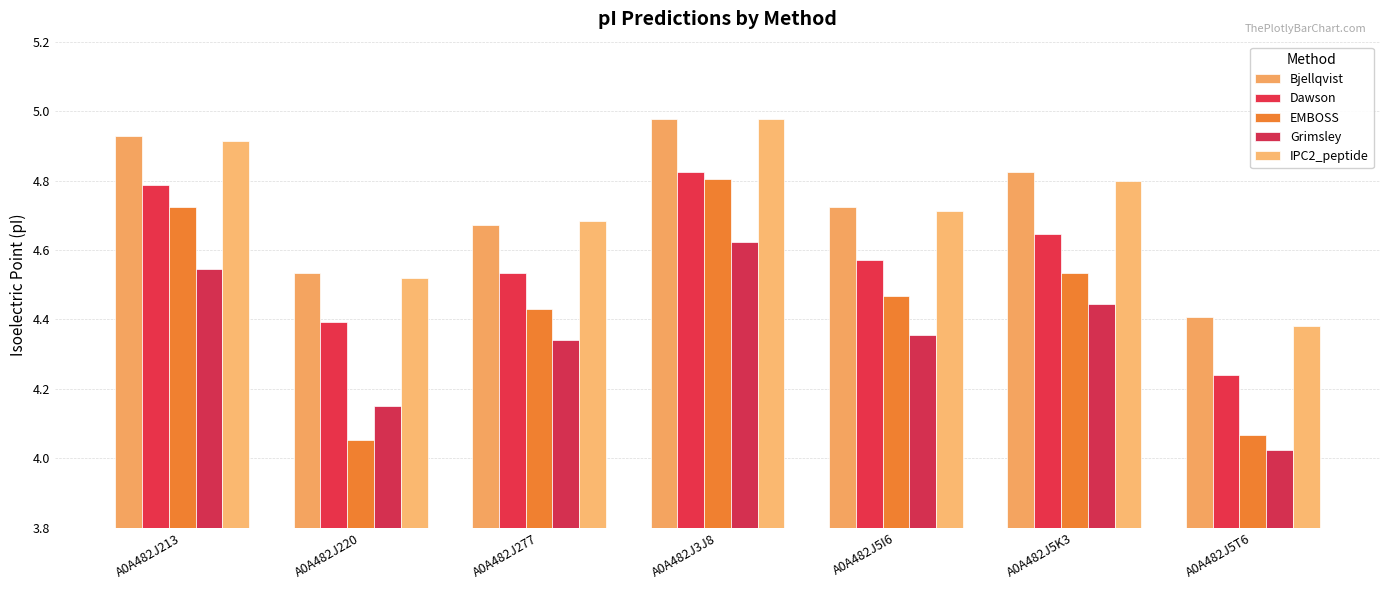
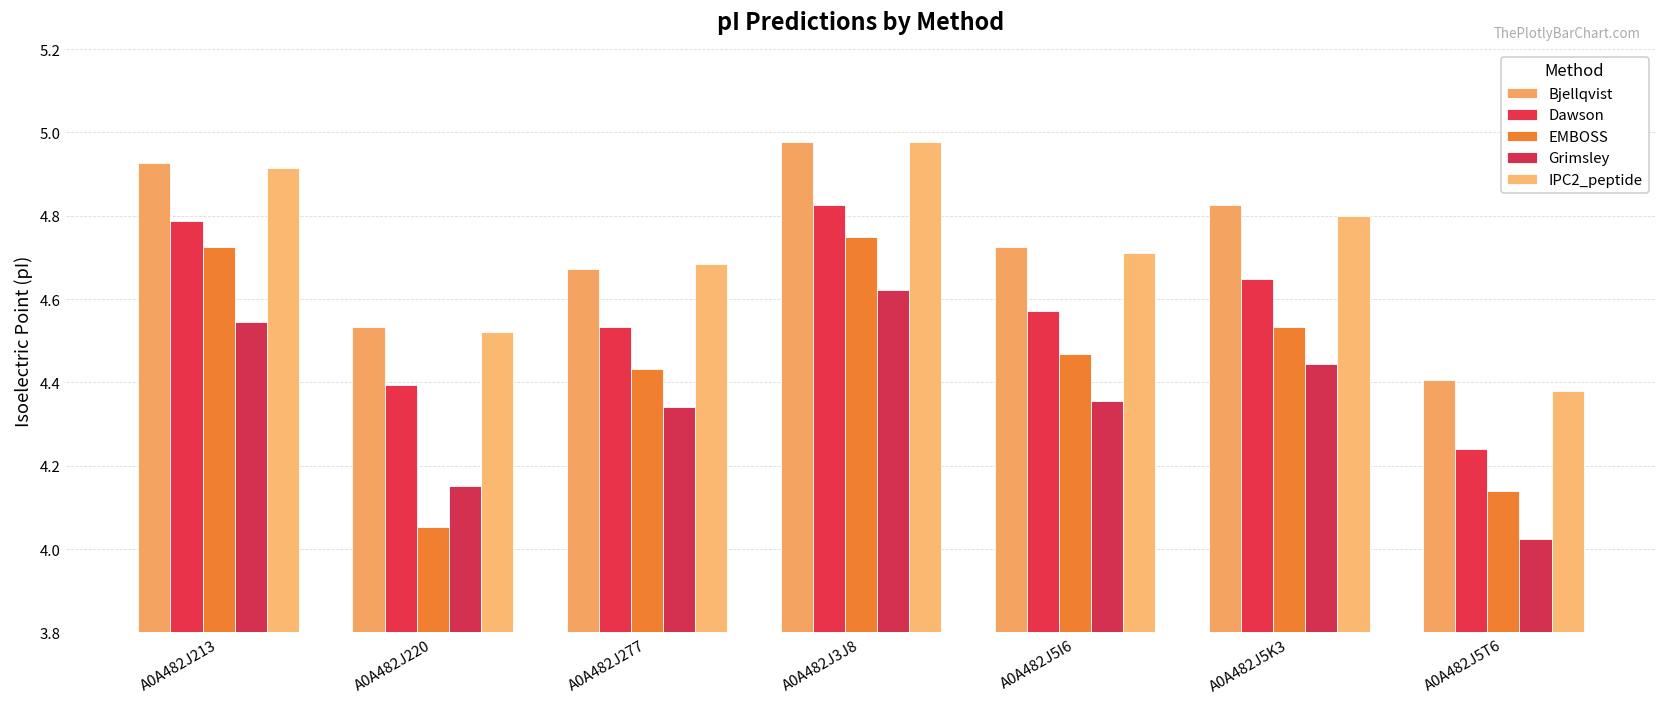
  {
    "EMBOSS": {
      "A0A482J213": 4.72,
      "A0A482J220": 4.05,
      "A0A482J277": 4.43,
-     "A0A482J3J8": 4.80,
+     "A0A482J3J8": 4.75,
      "A0A482J5I6": 4.47,
      "A0A482J5K3": 4.53,
-     "A0A482J5T6": 4.07
+     "A0A482J5T6": 4.14
    }
  }
